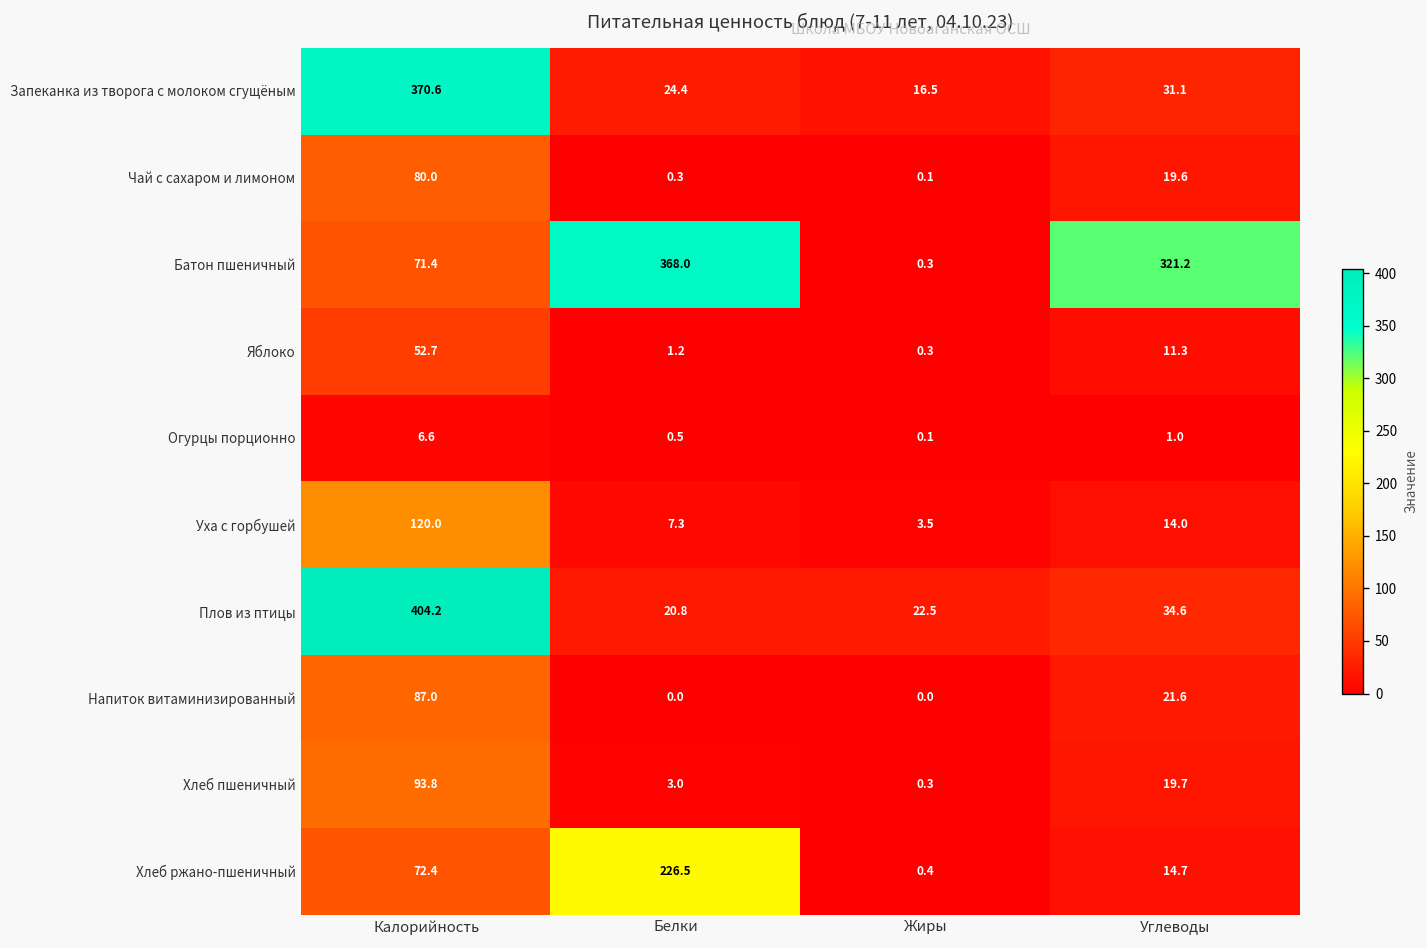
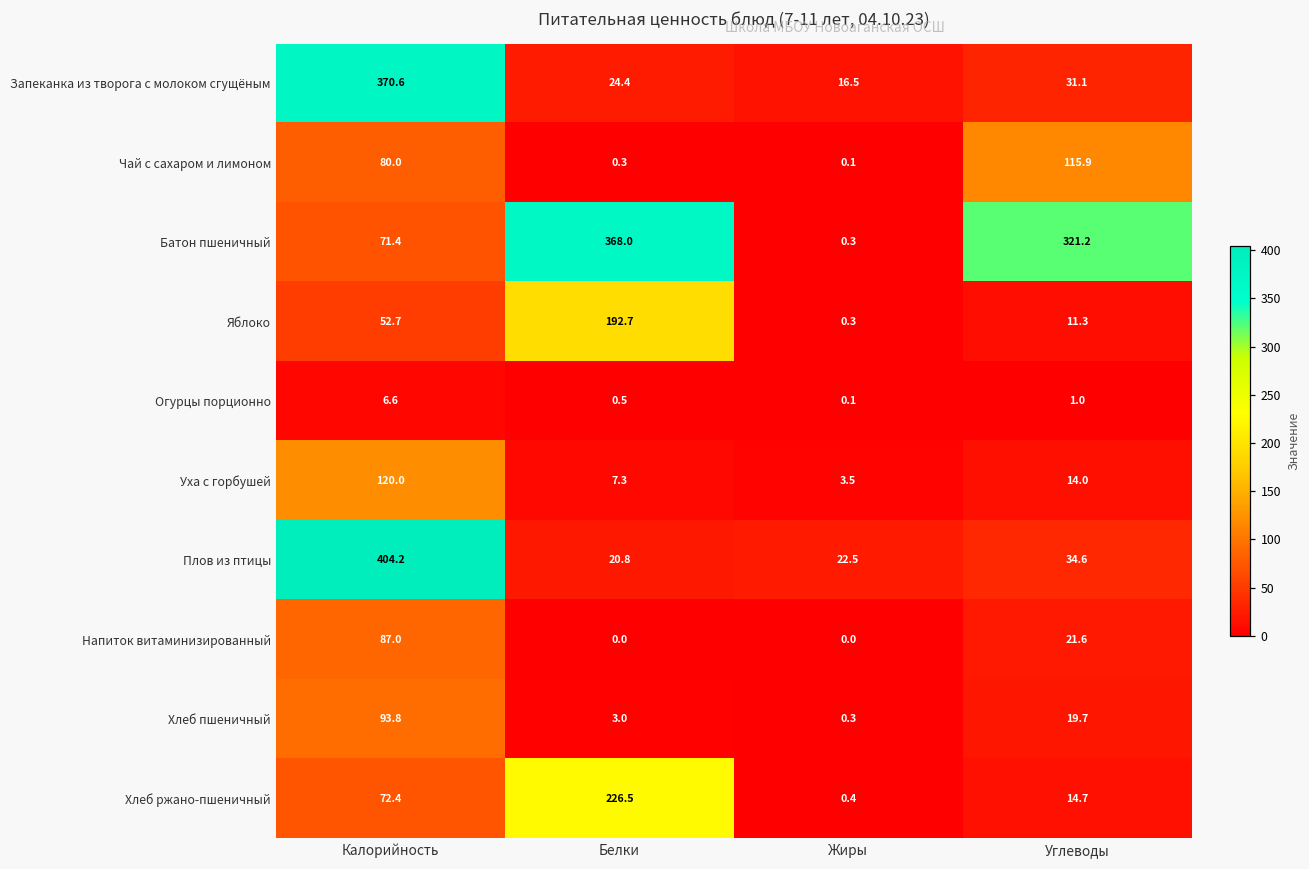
  {
    "Запеканка из творога с молоком сгущёным": {
      "Калорийность": 370.6,
      "Белки": 24.4,
      "Жиры": 16.5,
      "Углеводы": 31.1
    },
    "Чай с сахаром и лимоном": {
      "Калорийность": 80.0,
      "Белки": 0.3,
      "Жиры": 0.1,
-     "Углеводы": 19.6
+     "Углеводы": 115.9
    },
    "Батон пшеничный": {
      "Калорийность": 71.4,
      "Белки": 368.0,
      "Жиры": 0.3,
      "Углеводы": 321.2
    },
    "Яблоко": {
      "Калорийность": 52.7,
-     "Белки": 1.2,
+     "Белки": 192.7,
      "Жиры": 0.3,
      "Углеводы": 11.3
    },
    "Огурцы порционно": {
      "Калорийность": 6.6,
      "Белки": 0.5,
      "Жиры": 0.1,
      "Углеводы": 1.0
    },
    "Уха с горбушей": {
      "Калорийность": 120.0,
      "Белки": 7.3,
      "Жиры": 3.5,
      "Углеводы": 14.0
    },
    "Плов из птицы": {
      "Калорийность": 404.2,
      "Белки": 20.8,
      "Жиры": 22.5,
      "Углеводы": 34.6
    },
    "Напиток витаминизированный": {
      "Калорийность": 87.0,
      "Белки": 0.0,
      "Жиры": 0.0,
      "Углеводы": 21.6
    },
    "Хлеб пшеничный": {
      "Калорийность": 93.8,
      "Белки": 3.0,
      "Жиры": 0.3,
      "Углеводы": 19.7
    },
    "Хлеб ржано-пшеничный": {
      "Калорийность": 72.4,
      "Белки": 226.5,
      "Жиры": 0.4,
      "Углеводы": 14.7
    }
  }
